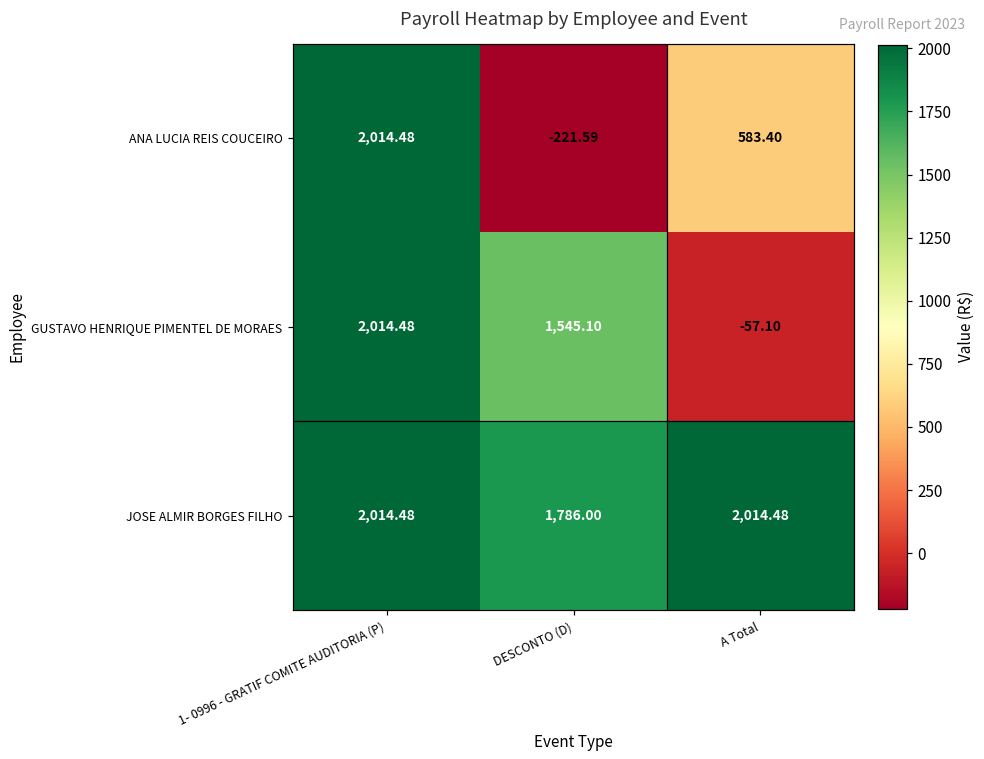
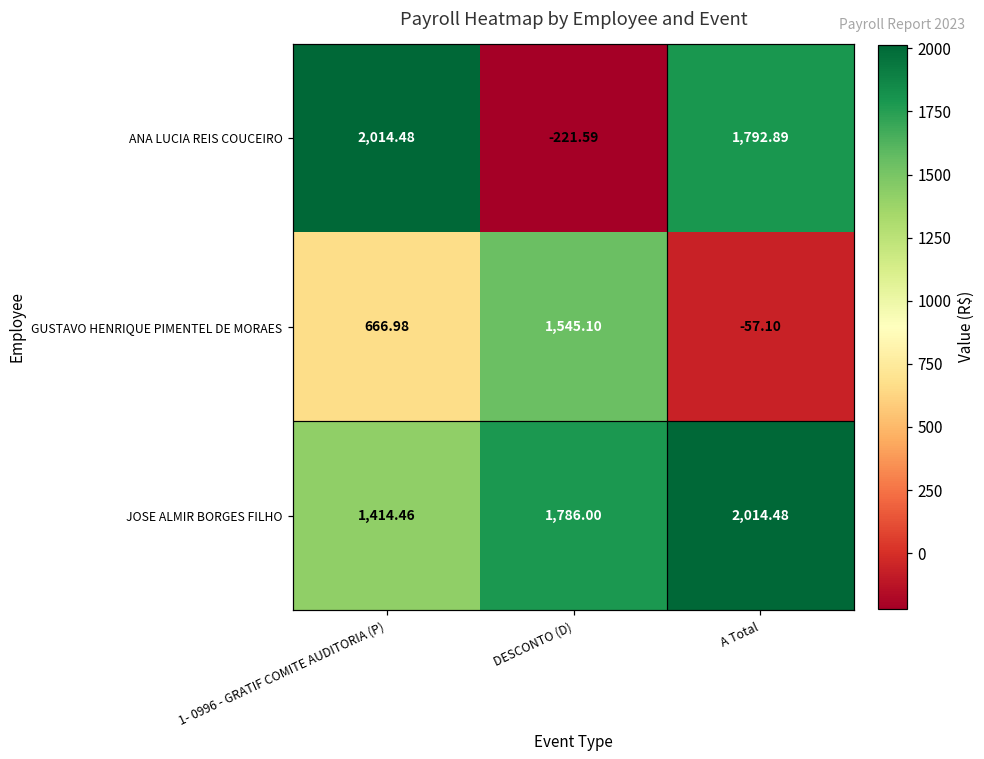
  {
    "ANA LUCIA REIS COUCEIRO": {
      "1- 0996 - GRATIF COMITE AUDITORIA (P)": "2,014.48",
      "DESCONTO (D)": "-221.59",
-     "A Total": "583.40"
+     "A Total": "1,792.89"
    },
    "GUSTAVO HENRIQUE PIMENTEL DE MORAES": {
-     "1- 0996 - GRATIF COMITE AUDITORIA (P)": "2,014.48",
+     "1- 0996 - GRATIF COMITE AUDITORIA (P)": "666.98",
      "DESCONTO (D)": "1,545.10",
      "A Total": "-57.10"
    },
    "JOSE ALMIR BORGES FILHO": {
-     "1- 0996 - GRATIF COMITE AUDITORIA (P)": "2,014.48",
+     "1- 0996 - GRATIF COMITE AUDITORIA (P)": "1,414.46",
      "DESCONTO (D)": "1,786.00",
      "A Total": "2,014.48"
    }
  }
